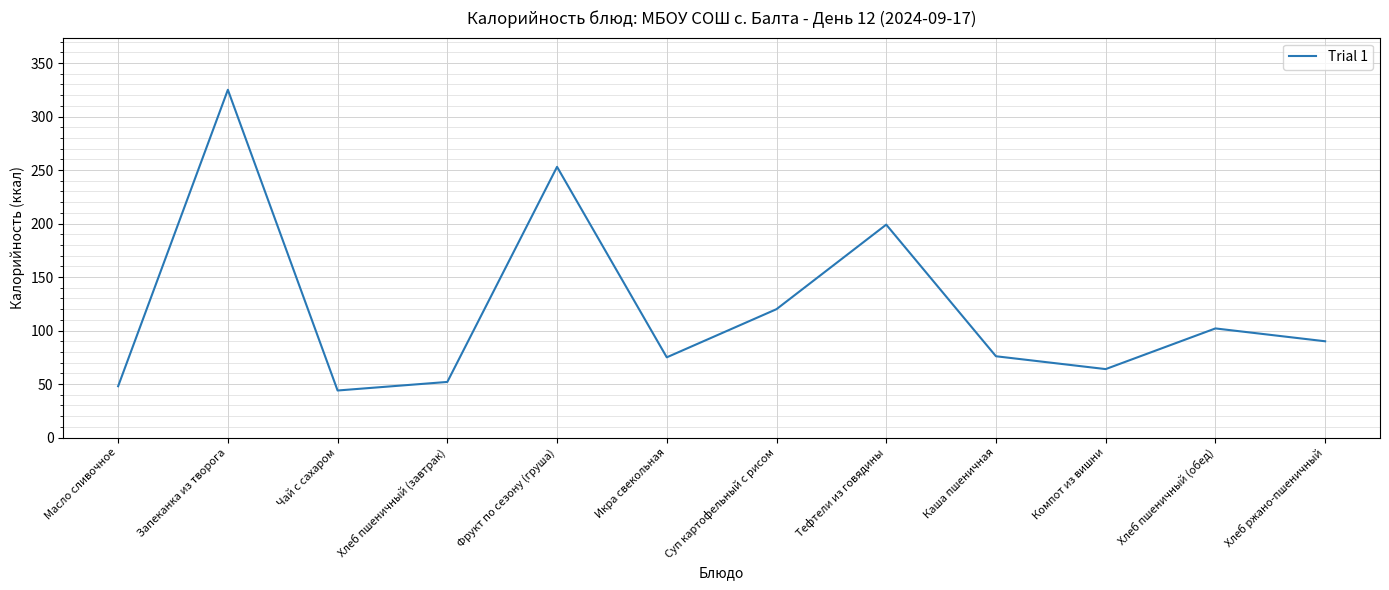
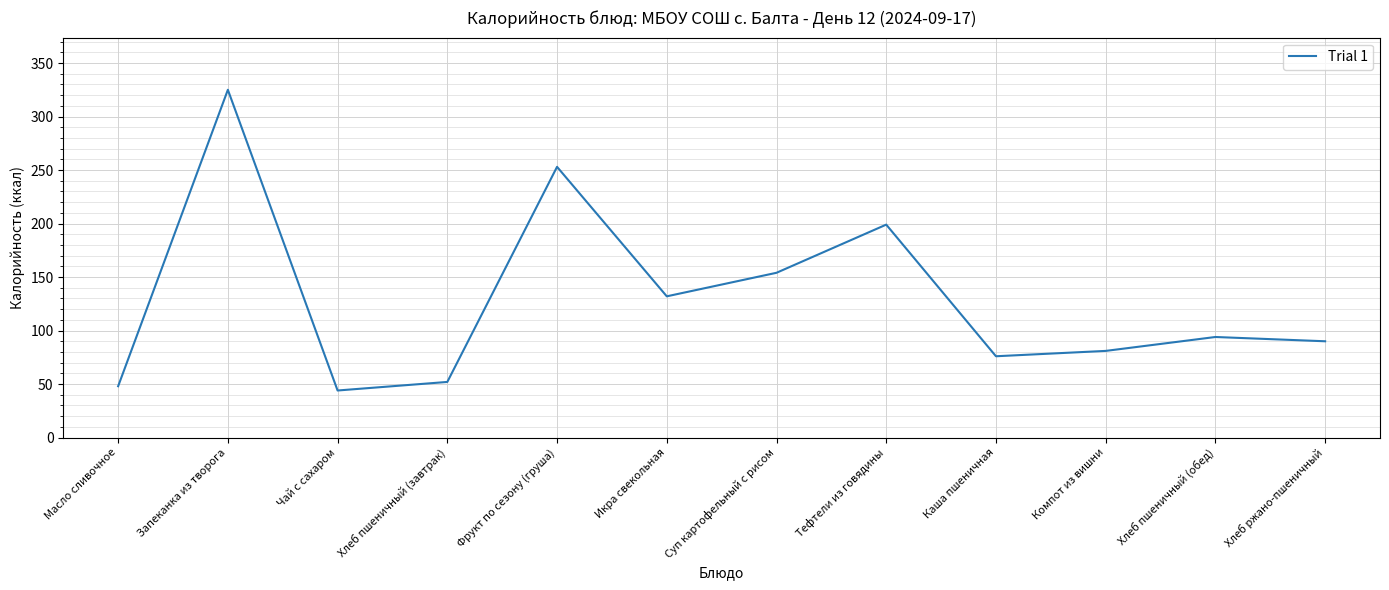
  {
    "Масло сливочное": 48,
    "Запеканка из творога": 325,
    "Чай с сахаром": 44,
    "Хлеб пшеничный (завтрак)": 52,
    "Фрукт по сезону (груша)": 253,
-   "Икра свекольная": 75,
-   "Суп картофельный с рисом": 120,
+   "Икра свекольная": 132,
+   "Суп картофельный с рисом": 154,
    "Тефтели из говядины": 199,
    "Каша пшеничная": 76,
-   "Компот из вишни": 64,
-   "Хлеб пшеничный (обед)": 102,
+   "Компот из вишни": 81,
+   "Хлеб пшеничный (обед)": 94,
    "Хлеб ржано-пшеничный": 90
  }
